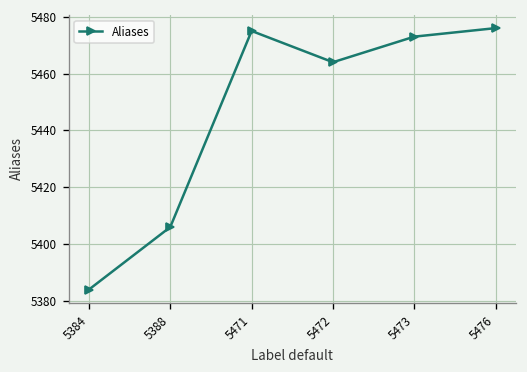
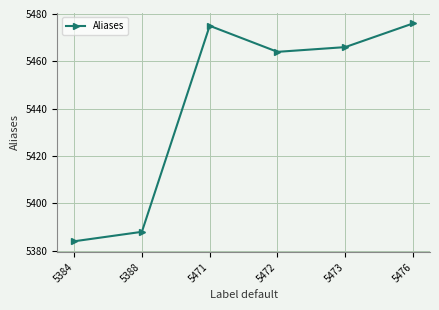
  {
    "5384": 5384,
-   "5388": 5406,
+   "5388": 5388,
    "5471": 5475,
    "5472": 5464,
-   "5473": 5473,
+   "5473": 5466,
    "5476": 5476
  }
